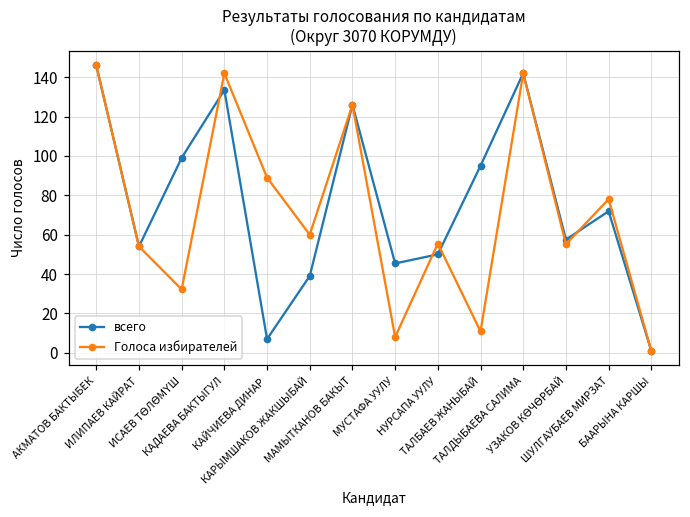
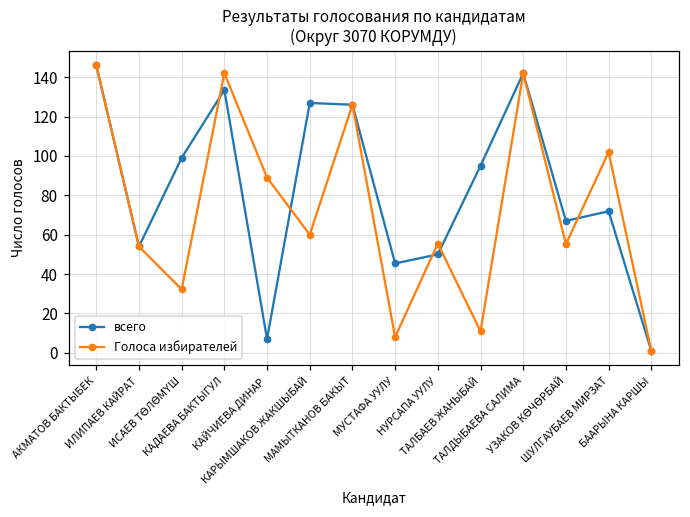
  {
    "всего": {
      "ИСАЕВ ТӨЛӨМҮШ": 99,
      "КАДАЕВА БАКТЫГУЛ": 134,
      "КАЙЧИЕВА ДИНАР": 7,
-     "КАРЫМШАКОВ ЖАКШЫБАЙ": 39,
+     "КАРЫМШАКОВ ЖАКШЫБАЙ": 127,
      "МУСТАФА УУЛУ": 45,
      "НУРСАПА УУЛУ": 50,
      "ТАЛБАЕВ ЖАНЫБАЙ": 95,
-     "УЗАКОВ КӨЧӨРБАЙ": 58,
+     "УЗАКОВ КӨЧӨРБАЙ": 67,
      "ШУЛГАУБАЕВ МИРЗАТ": 72
    },
    "Голоса избирателей": {
      "ИСАЕВ ТӨЛӨМҮШ": 32,
      "КАДАЕВА БАКТЫГУЛ": 142,
      "КАЙЧИЕВА ДИНАР": 89,
      "КАРЫМШАКОВ ЖАКШЫБАЙ": 60,
      "МУСТАФА УУЛУ": 8,
      "НУРСАПА УУЛУ": 56,
      "ТАЛБАЕВ ЖАНЫБАЙ": 11,
      "УЗАКОВ КӨЧӨРБАЙ": 55,
-     "ШУЛГАУБАЕВ МИРЗАТ": 78
+     "ШУЛГАУБАЕВ МИРЗАТ": 102
    }
  }
